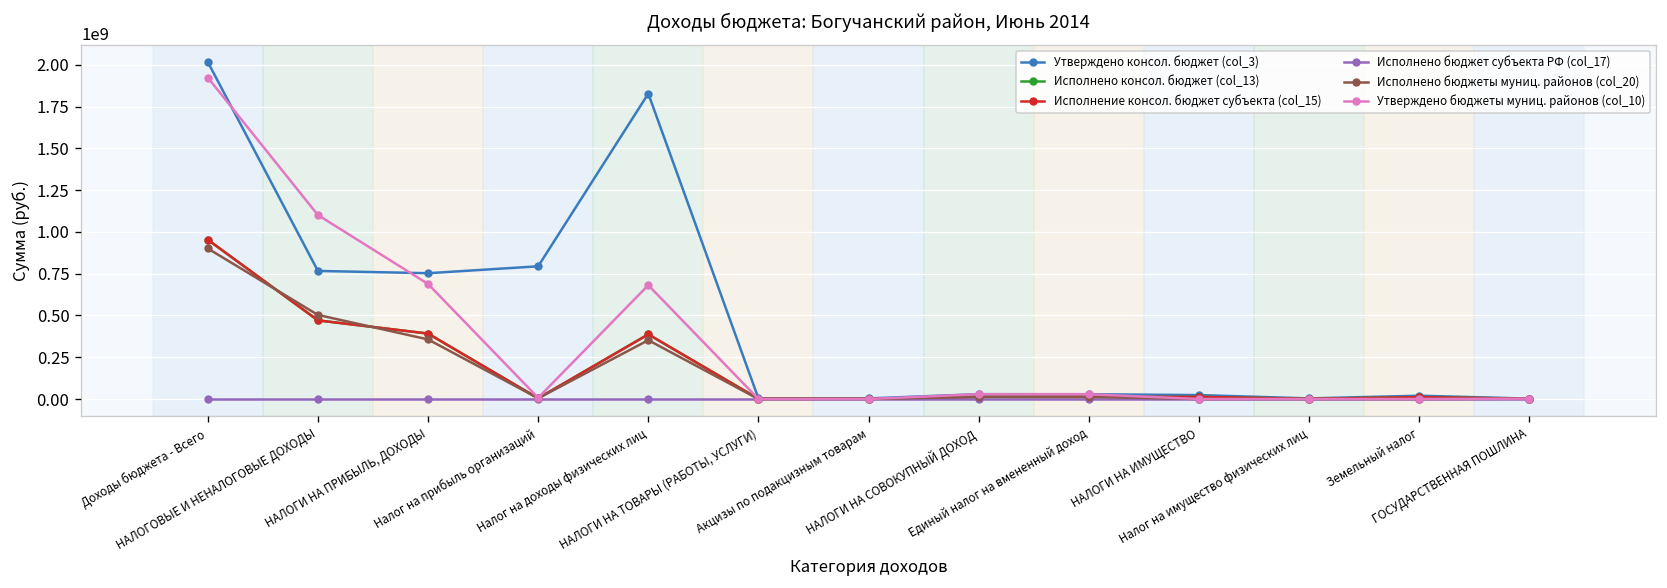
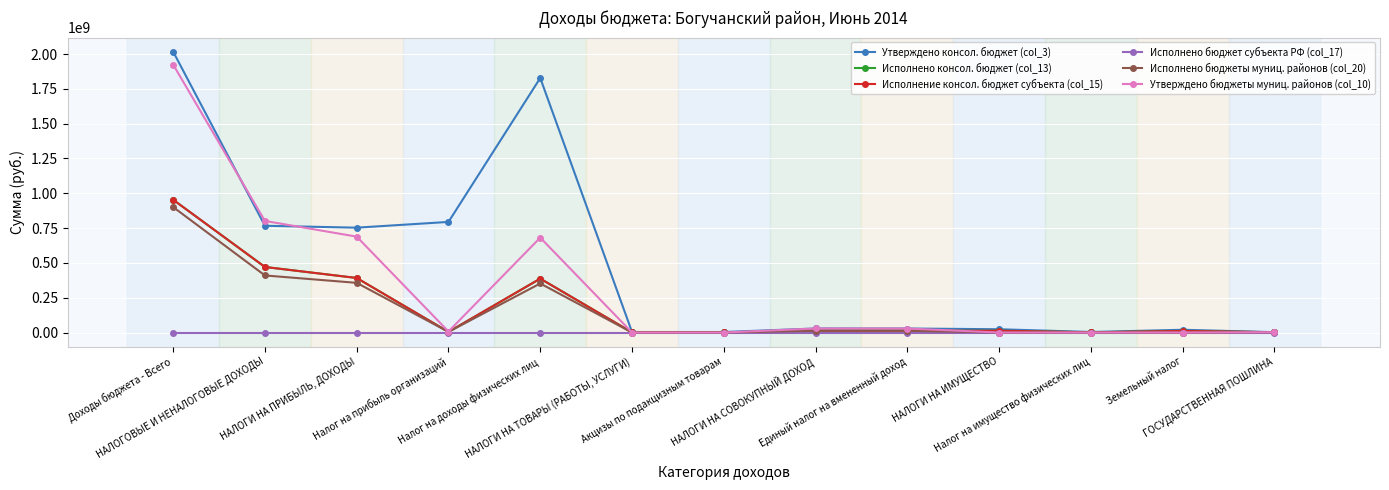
  {
    "Утверждено консол. бюджет (col_3)": {
      "Доходы бюджета - Всего": 2020000000,
      "НАЛОГОВЫЕ И НЕНАЛОГОВЫЕ ДОХОДЫ": 770000000,
      "НАЛОГИ НА ПРИБЫЛЬ, ДОХОДЫ": 750000000,
      "Налог на прибыль организаций": 790000000,
      "Налог на доходы физических лиц": 1830000000
    },
    "Исполнение консол. бюджет субъекта (col_15)": {
      "Доходы бюджета - Всего": 950000000,
      "НАЛОГОВЫЕ И НЕНАЛОГОВЫЕ ДОХОДЫ": 470000000,
      "НАЛОГИ НА ПРИБЫЛЬ, ДОХОДЫ": 390000000,
      "Налог на доходы физических лиц": 390000000
    },
    "Исполнено бюджет субъекта РФ (col_17)": {
      "Доходы бюджета - Всего": 0,
      "НАЛОГОВЫЕ И НЕНАЛОГОВЫЕ ДОХОДЫ": 0,
      "НАЛОГИ НА ПРИБЫЛЬ, ДОХОДЫ": 0,
      "Налог на доходы физических лиц": 0
    },
    "Исполнено бюджеты муниц. районов (col_20)": {
      "Доходы бюджета - Всего": 900000000,
-     "НАЛОГОВЫЕ И НЕНАЛОГОВЫЕ ДОХОДЫ": 500000000,
+     "НАЛОГОВЫЕ И НЕНАЛОГОВЫЕ ДОХОДЫ": 410000000,
      "НАЛОГИ НА ПРИБЫЛЬ, ДОХОДЫ": 360000000,
      "Налог на доходы физических лиц": 350000000
    },
    "Утверждено бюджеты муниц. районов (col_10)": {
      "Доходы бюджета - Всего": 1920000000,
-     "НАЛОГОВЫЕ И НЕНАЛОГОВЫЕ ДОХОДЫ": 1100000000,
+     "НАЛОГОВЫЕ И НЕНАЛОГОВЫЕ ДОХОДЫ": 800000000,
      "НАЛОГИ НА ПРИБЫЛЬ, ДОХОДЫ": 690000000,
      "Налог на доходы физических лиц": 680000000
    }
  }
